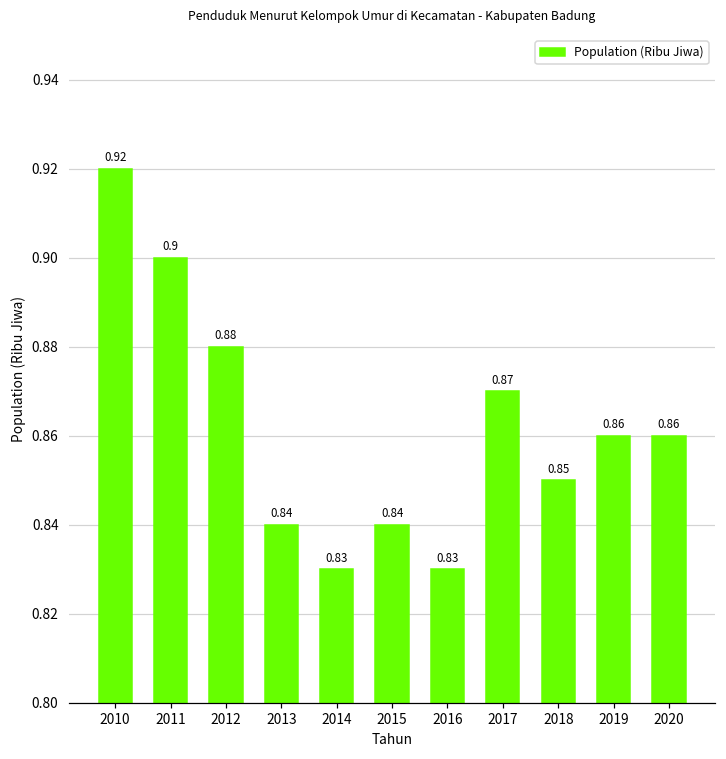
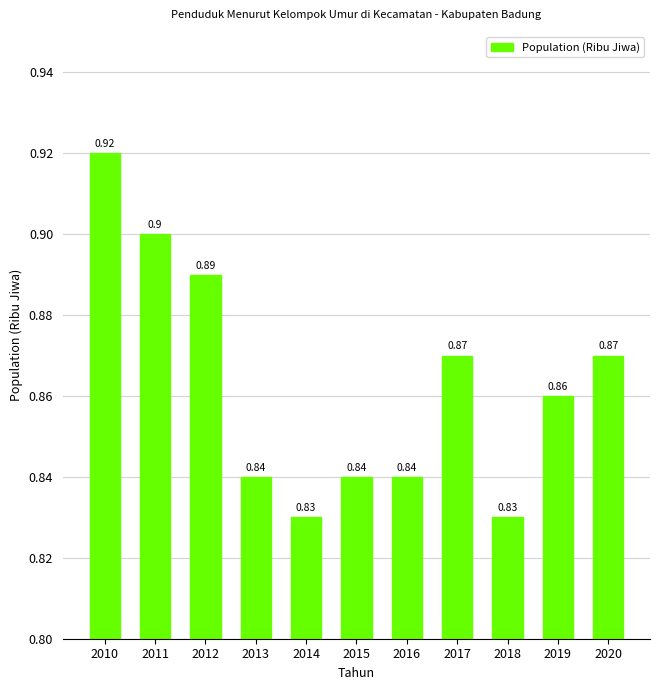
  {
    "2010": 0.92,
    "2011": 0.9,
-   "2012": 0.88,
+   "2012": 0.89,
    "2013": 0.84,
    "2014": 0.83,
    "2015": 0.84,
-   "2016": 0.83,
+   "2016": 0.84,
    "2017": 0.87,
-   "2018": 0.85,
+   "2018": 0.83,
    "2019": 0.86,
-   "2020": 0.86
+   "2020": 0.87
  }
